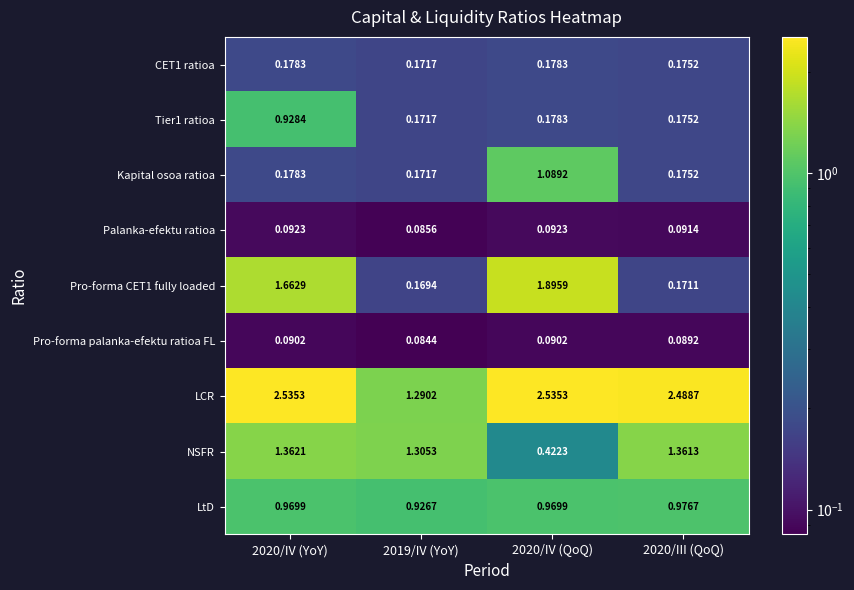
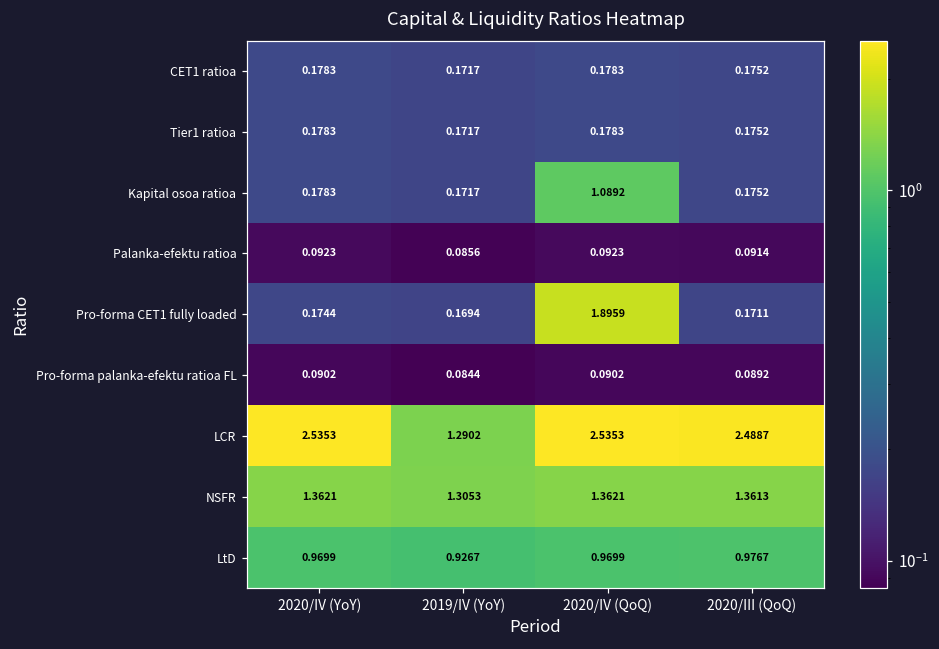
  {
    "CET1 ratioa": {
      "2020/IV (YoY)": 0.1783,
      "2019/IV (YoY)": 0.1717,
      "2020/IV (QoQ)": 0.1783,
      "2020/III (QoQ)": 0.1752
    },
    "Tier1 ratioa": {
-     "2020/IV (YoY)": 0.9284,
+     "2020/IV (YoY)": 0.1783,
      "2019/IV (YoY)": 0.1717,
      "2020/IV (QoQ)": 0.1783,
      "2020/III (QoQ)": 0.1752
    },
    "Kapital osoa ratioa": {
      "2020/IV (YoY)": 0.1783,
      "2019/IV (YoY)": 0.1717,
      "2020/IV (QoQ)": 1.0892,
      "2020/III (QoQ)": 0.1752
    },
    "Palanka-efektu ratioa": {
      "2020/IV (YoY)": 0.0923,
      "2019/IV (YoY)": 0.0856,
      "2020/IV (QoQ)": 0.0923,
      "2020/III (QoQ)": 0.0914
    },
    "Pro-forma CET1 fully loaded": {
-     "2020/IV (YoY)": 1.6629,
+     "2020/IV (YoY)": 0.1744,
      "2019/IV (YoY)": 0.1694,
      "2020/IV (QoQ)": 1.8959,
      "2020/III (QoQ)": 0.1711
    },
    "Pro-forma palanka-efektu ratioa FL": {
      "2020/IV (YoY)": 0.0902,
      "2019/IV (YoY)": 0.0844,
      "2020/IV (QoQ)": 0.0902,
      "2020/III (QoQ)": 0.0892
    },
    "LCR": {
      "2020/IV (YoY)": 2.5353,
      "2019/IV (YoY)": 1.2902,
      "2020/IV (QoQ)": 2.5353,
      "2020/III (QoQ)": 2.4887
    },
    "NSFR": {
      "2020/IV (YoY)": 1.3621,
      "2019/IV (YoY)": 1.3053,
-     "2020/IV (QoQ)": 0.4223,
+     "2020/IV (QoQ)": 1.3621,
      "2020/III (QoQ)": 1.3613
    },
    "LtD": {
      "2020/IV (YoY)": 0.9699,
      "2019/IV (YoY)": 0.9267,
      "2020/IV (QoQ)": 0.9699,
      "2020/III (QoQ)": 0.9767
    }
  }
